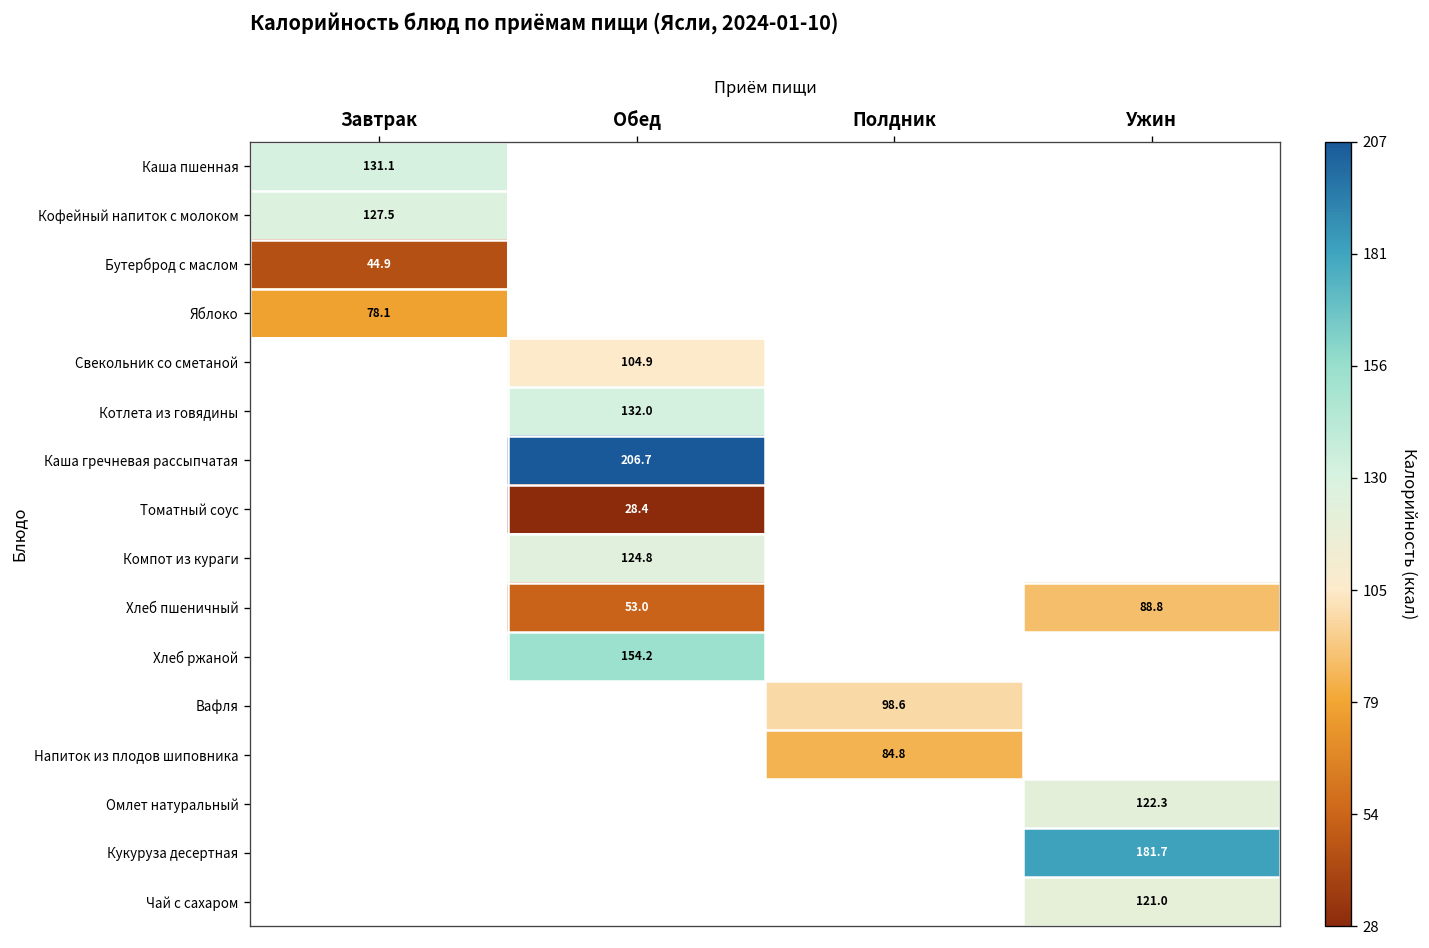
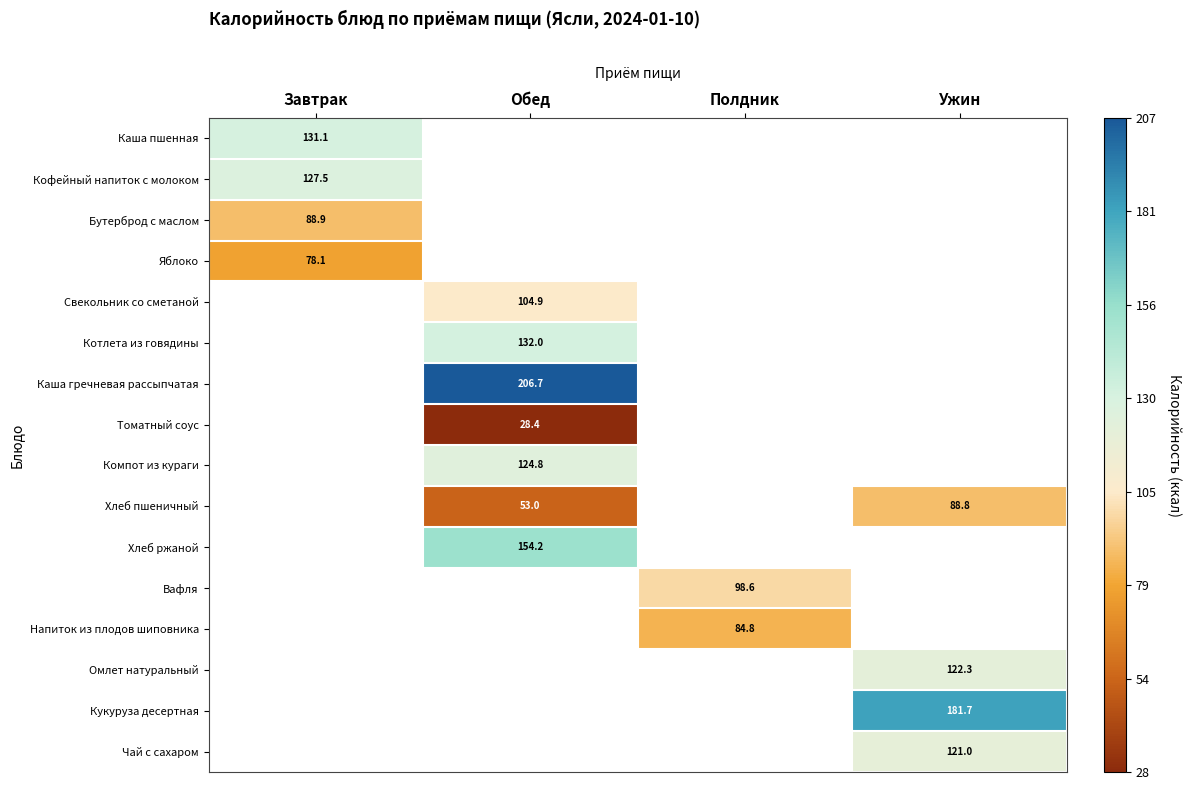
  {
    "Каша пшенная": {
      "Завтрак": 131.1
    },
    "Кофейный напиток с молоком": {
      "Завтрак": 127.5
    },
    "Бутерброд с маслом": {
-     "Завтрак": 44.9
+     "Завтрак": 88.9
    },
    "Яблоко": {
      "Завтрак": 78.1
    },
    "Свекольник со сметаной": {
      "Обед": 104.9
    },
    "Котлета из говядины": {
      "Обед": 132.0
    },
    "Каша гречневая рассыпчатая": {
      "Обед": 206.7
    },
    "Томатный соус": {
      "Обед": 28.4
    },
    "Компот из кураги": {
      "Обед": 124.8
    },
    "Хлеб пшеничный": {
      "Обед": 53.0,
      "Ужин": 88.8
    },
    "Хлеб ржаной": {
      "Обед": 154.2
    },
    "Вафля": {
      "Полдник": 98.6
    },
    "Напиток из плодов шиповника": {
      "Полдник": 84.8
    },
    "Омлет натуральный": {
      "Ужин": 122.3
    },
    "Кукуруза десертная": {
      "Ужин": 181.7
    },
    "Чай с сахаром": {
      "Ужин": 121.0
    }
  }
